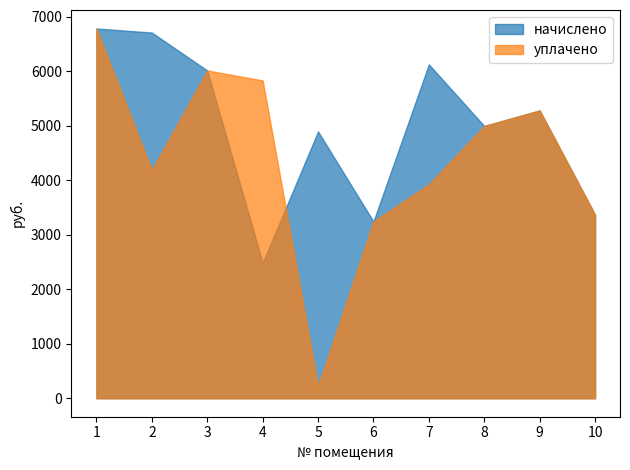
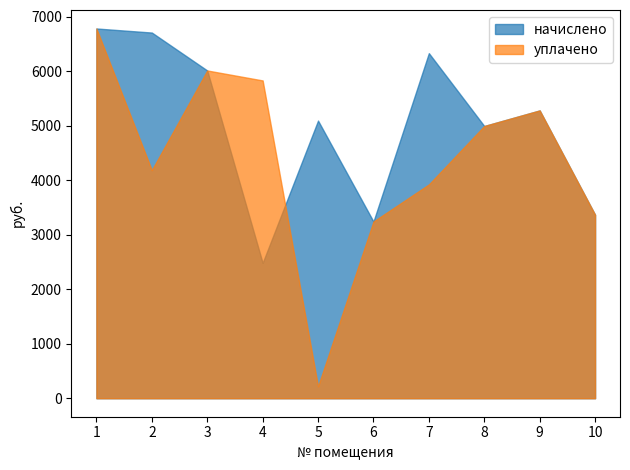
  {
    "начислено": {
      "2": 6700,
      "4": 2500,
-     "5": 4900,
-     "7": 6100
+     "5": 5100,
+     "7": 6300
    },
    "уплачено": {
      "2": 4200,
      "4": 5800,
      "5": 200,
      "7": 3900
    }
  }
